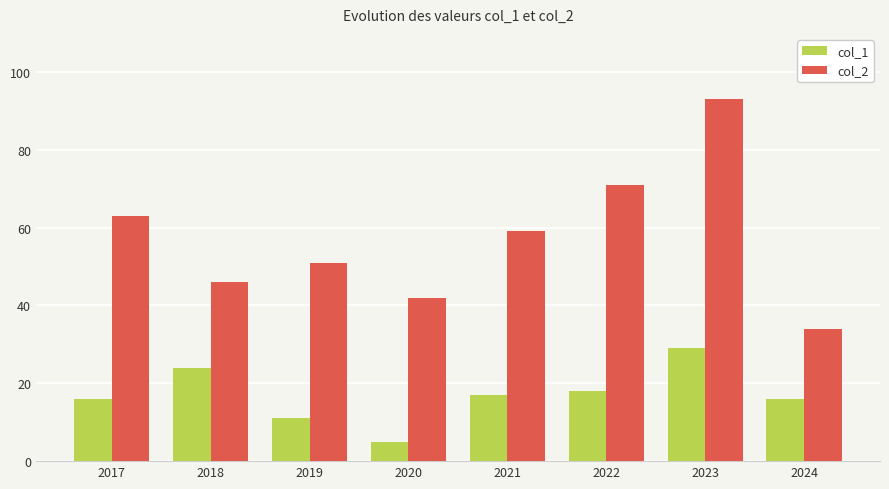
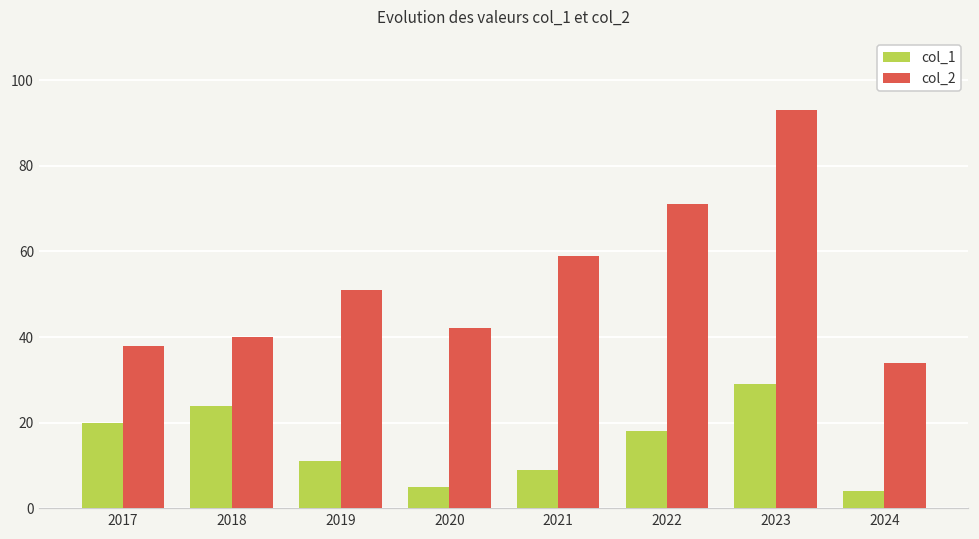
  {
    "col_1": {
-     "2017": 16,
+     "2017": 20,
      "2018": 24,
      "2019": 11,
      "2020": 5,
-     "2021": 17,
+     "2021": 9,
      "2022": 18,
      "2023": 29,
-     "2024": 16
+     "2024": 4
    },
    "col_2": {
-     "2017": 63,
-     "2018": 46,
+     "2017": 38,
+     "2018": 40,
      "2019": 51,
      "2020": 42,
      "2021": 59,
      "2022": 71,
      "2023": 93,
      "2024": 34
    }
  }
